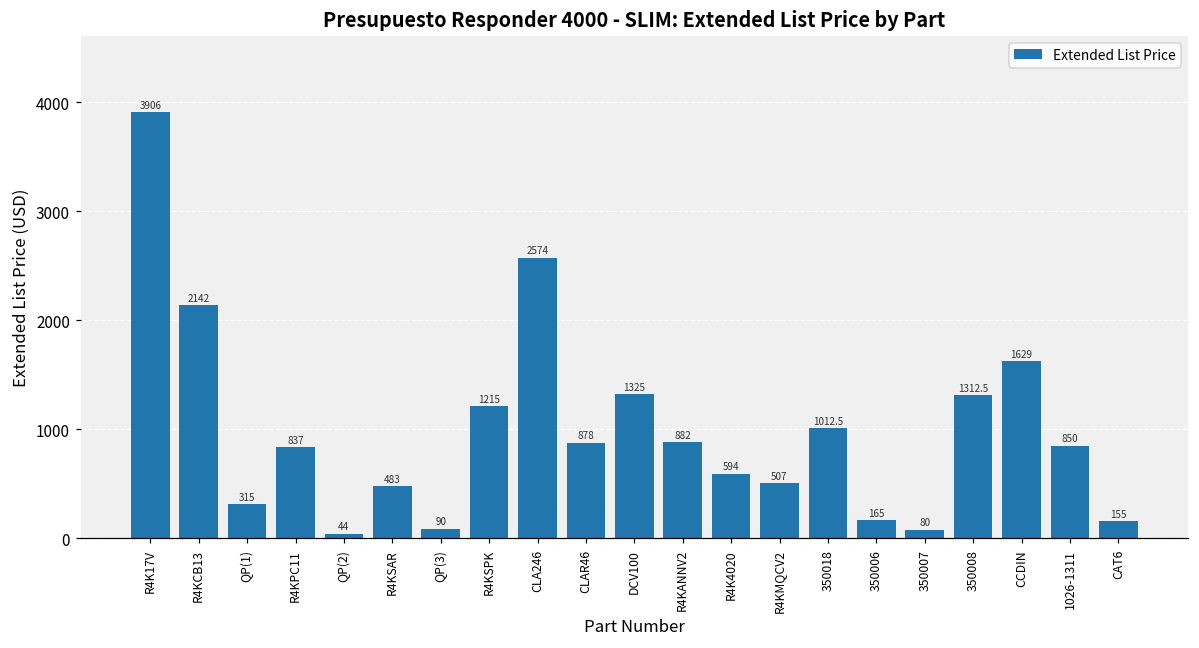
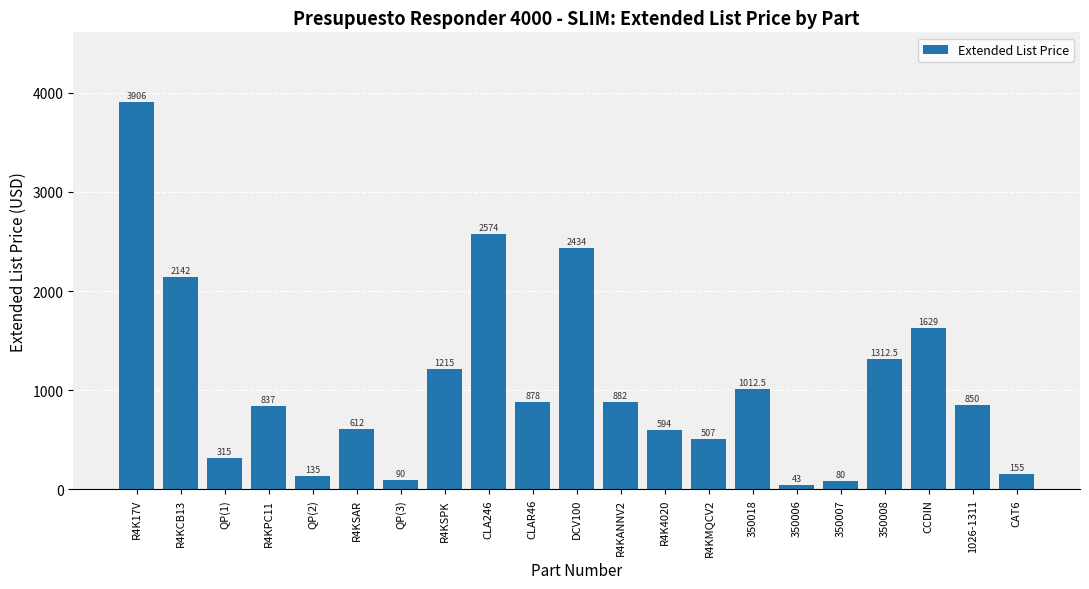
  {
    "R4K17V": 3906,
    "R4KCB13": 2142,
    "QP(1)": 315,
    "R4KPC11": 837,
-   "QP(2)": 44,
-   "R4KSAR": 483,
+   "QP(2)": 135,
+   "R4KSAR": 612,
    "QP(3)": 90,
    "R4KSPK": 1215,
    "CLA246": 2574,
    "CLAR46": 878,
-   "DCV100": 1325,
+   "DCV100": 2434,
    "R4KANNV2": 882,
    "R4K4020": 594,
    "R4KMQCV2": 507,
    "350018": 1012.5,
-   "350006": 165,
+   "350006": 43,
    "350007": 80,
    "350008": 1312.5,
    "CCDIN": 1629,
    "1026-1311": 850,
    "CAT6": 155
  }
